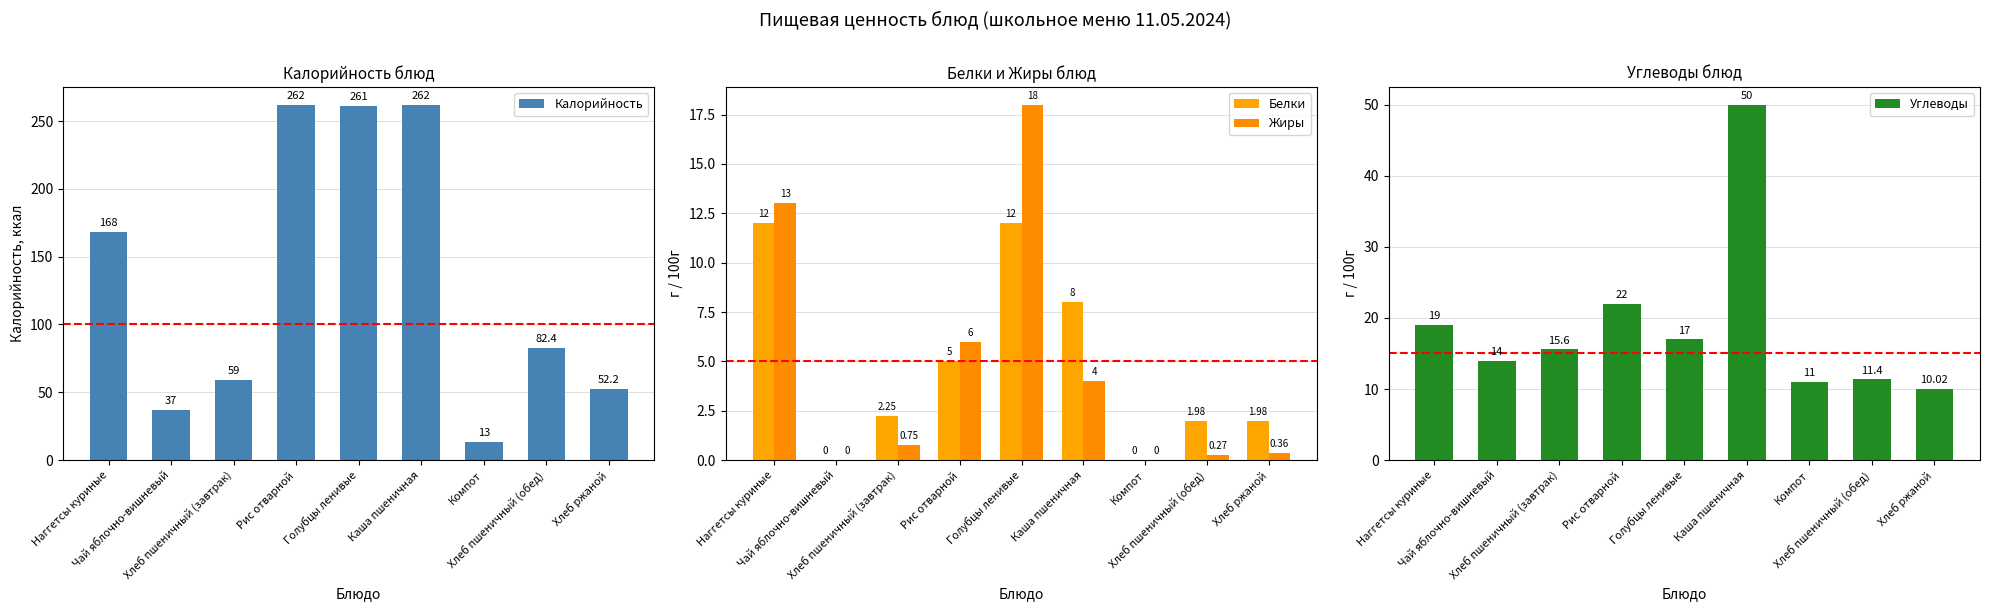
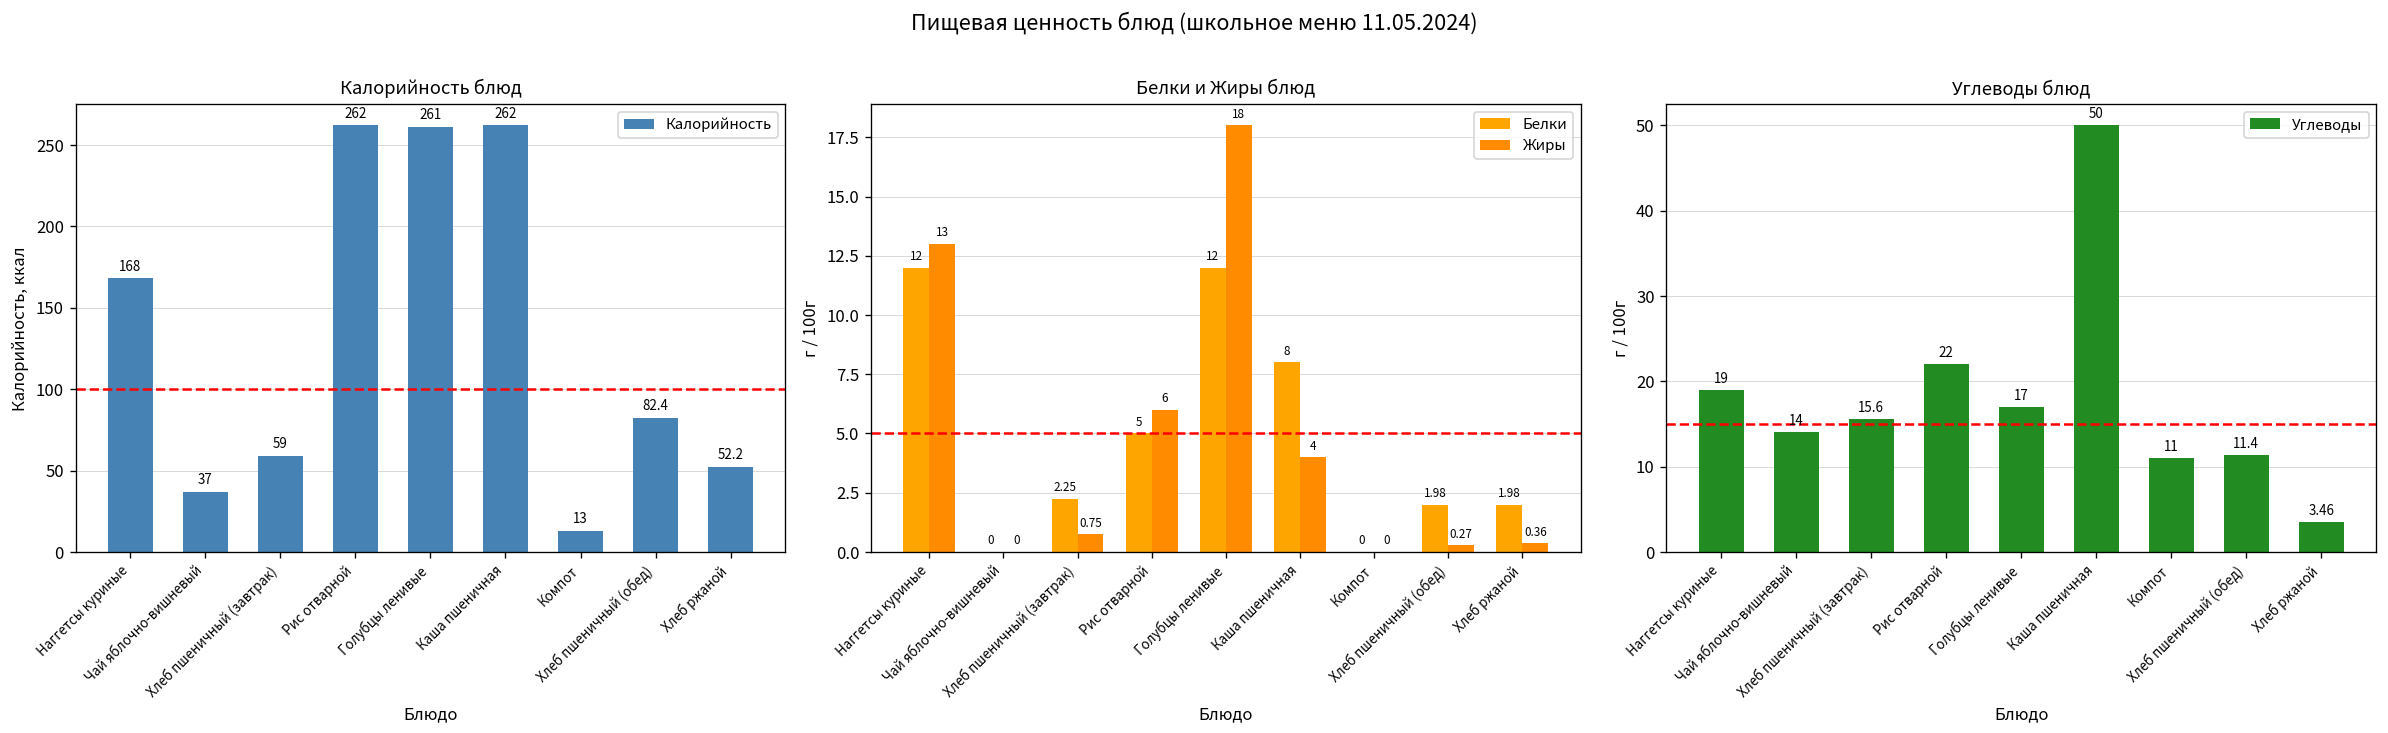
  {
    "Калорийность блюд": {
      "Наггетсы куриные": 168,
      "Чай яблочно-вишневый": 37,
      "Хлеб пшеничный (завтрак)": 59,
      "Рис отварной": 262,
      "Голубцы ленивые": 261,
      "Каша пшеничная": 262,
      "Компот": 13,
      "Хлеб пшеничный (обед)": 82.4,
      "Хлеб ржаной": 52.2
    },
    "Углеводы блюд": {
      "Наггетсы куриные": 19,
      "Чай яблочно-вишневый": 14,
      "Хлеб пшеничный (завтрак)": 15.6,
      "Рис отварной": 22,
      "Голубцы ленивые": 17,
      "Каша пшеничная": 50,
      "Компот": 11,
      "Хлеб пшеничный (обед)": 11.4,
-     "Хлеб ржаной": 10.02
+     "Хлеб ржаной": 3.46
    }
  }
